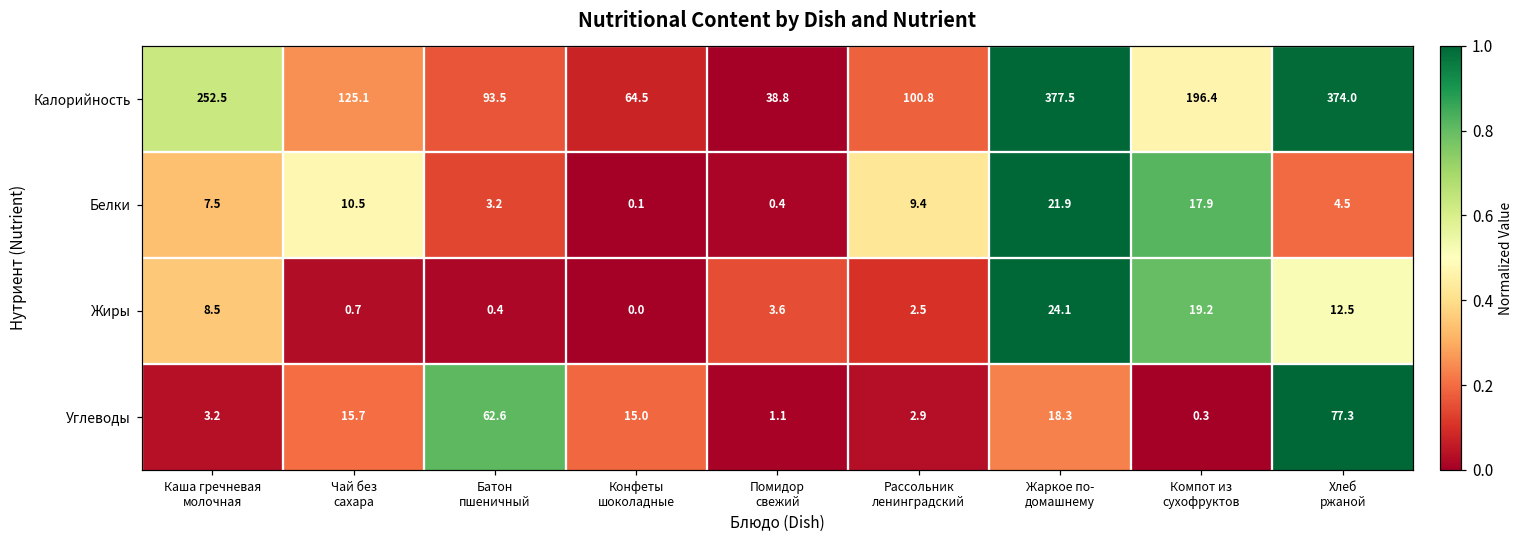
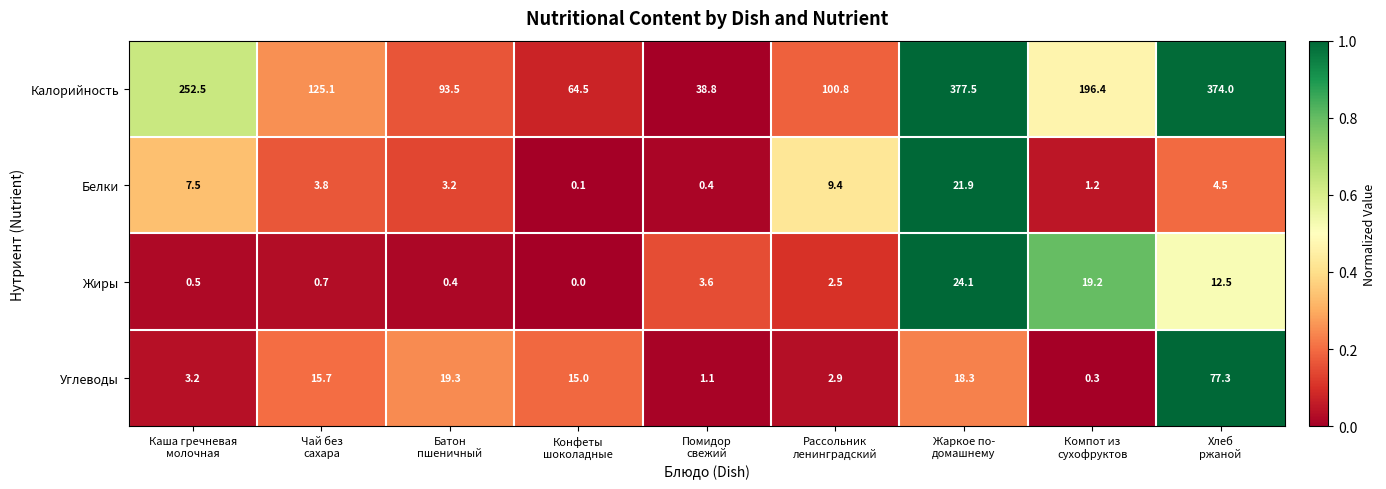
  {
    "Калорийность": {
      "Каша гречневая молочная": 252.5,
      "Чай без сахара": 125.1,
      "Батон пшеничный": 93.5,
      "Конфеты шоколадные": 64.5,
      "Помидор свежий": 38.8,
      "Рассольник ленинградский": 100.8,
      "Жаркое по- домашнему": 377.5,
      "Компот из сухофруктов": 196.4,
      "Хлеб ржаной": 374.0
    },
    "Белки": {
      "Каша гречневая молочная": 7.5,
-     "Чай без сахара": 10.5,
+     "Чай без сахара": 3.8,
      "Батон пшеничный": 3.2,
      "Конфеты шоколадные": 0.1,
      "Помидор свежий": 0.4,
      "Рассольник ленинградский": 9.4,
      "Жаркое по- домашнему": 21.9,
-     "Компот из сухофруктов": 17.9,
+     "Компот из сухофруктов": 1.2,
      "Хлеб ржаной": 4.5
    },
    "Жиры": {
-     "Каша гречневая молочная": 8.5,
+     "Каша гречневая молочная": 0.5,
      "Чай без сахара": 0.7,
      "Батон пшеничный": 0.4,
      "Конфеты шоколадные": 0.0,
      "Помидор свежий": 3.6,
      "Рассольник ленинградский": 2.5,
      "Жаркое по- домашнему": 24.1,
      "Компот из сухофруктов": 19.2,
      "Хлеб ржаной": 12.5
    },
    "Углеводы": {
      "Каша гречневая молочная": 3.2,
      "Чай без сахара": 15.7,
-     "Батон пшеничный": 62.6,
+     "Батон пшеничный": 19.3,
      "Конфеты шоколадные": 15.0,
      "Помидор свежий": 1.1,
      "Рассольник ленинградский": 2.9,
      "Жаркое по- домашнему": 18.3,
      "Компот из сухофруктов": 0.3,
      "Хлеб ржаной": 77.3
    }
  }
